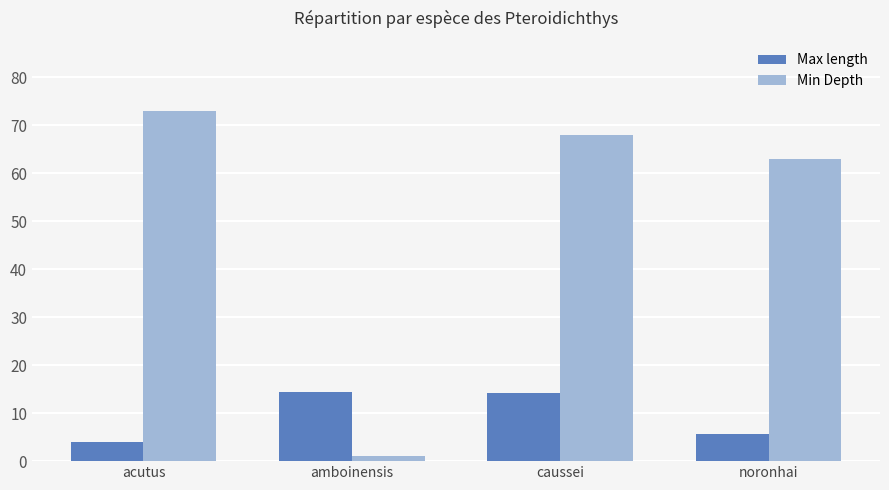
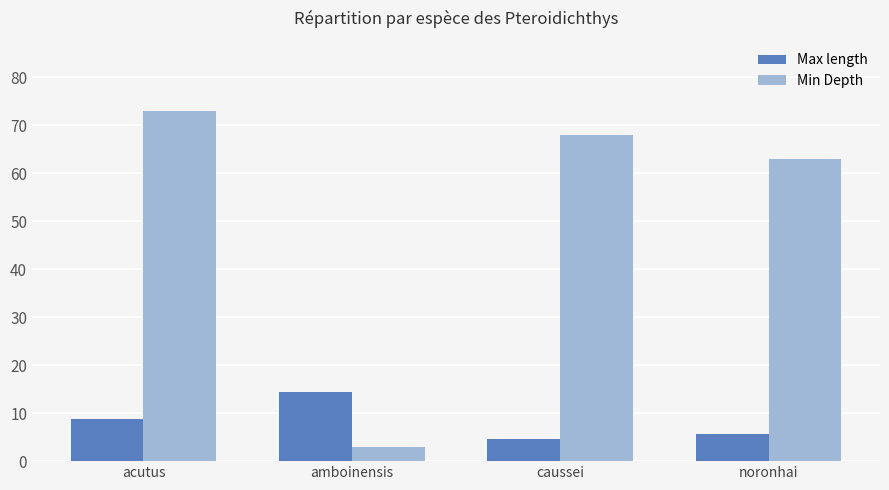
  {
    "Max length": {
-     "acutus": 4,
+     "acutus": 9,
      "amboinensis": 14,
-     "caussei": 14,
+     "caussei": 5,
      "noronhai": 6
    },
    "Min Depth": {
      "acutus": 73,
-     "amboinensis": 1,
+     "amboinensis": 3,
      "caussei": 68,
      "noronhai": 63
    }
  }
